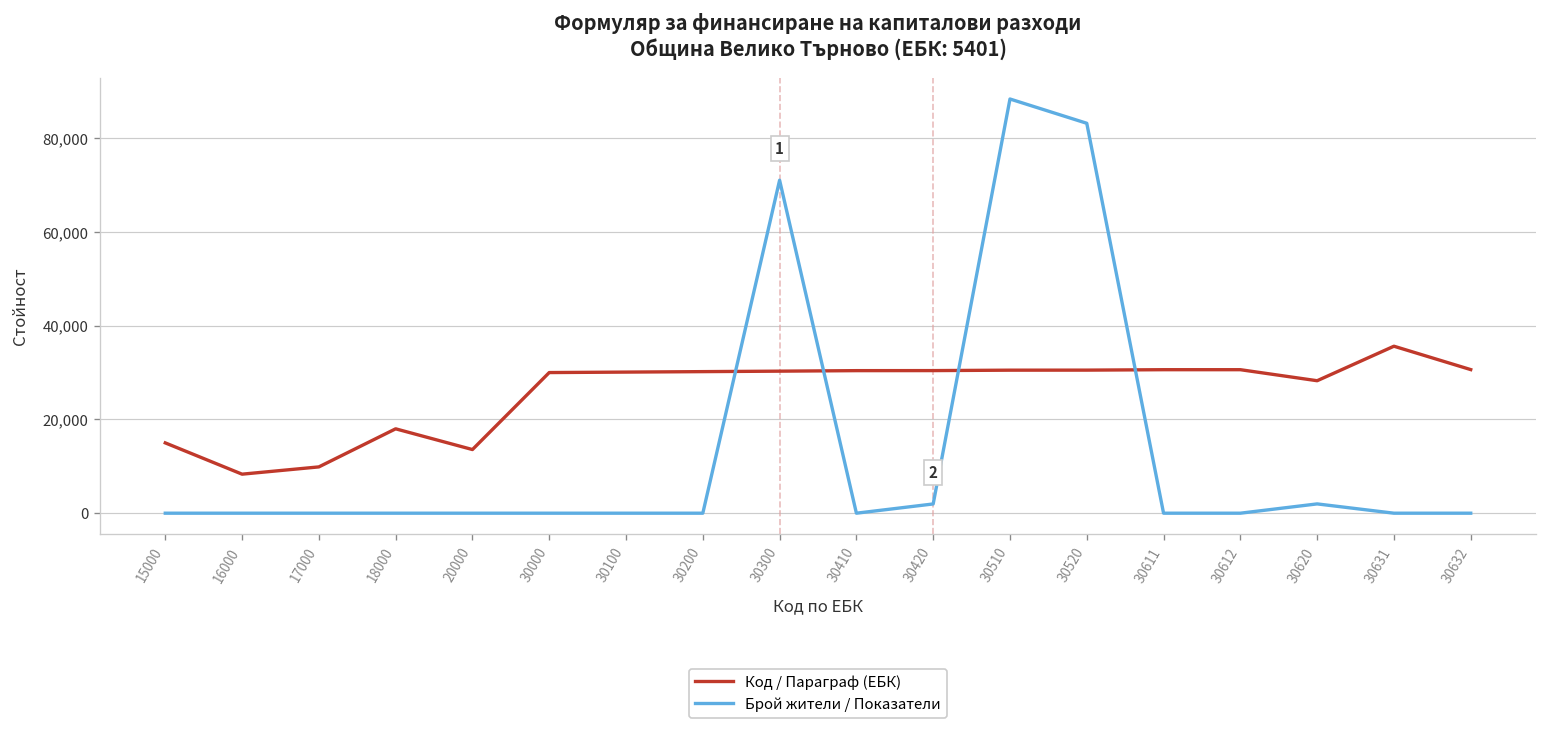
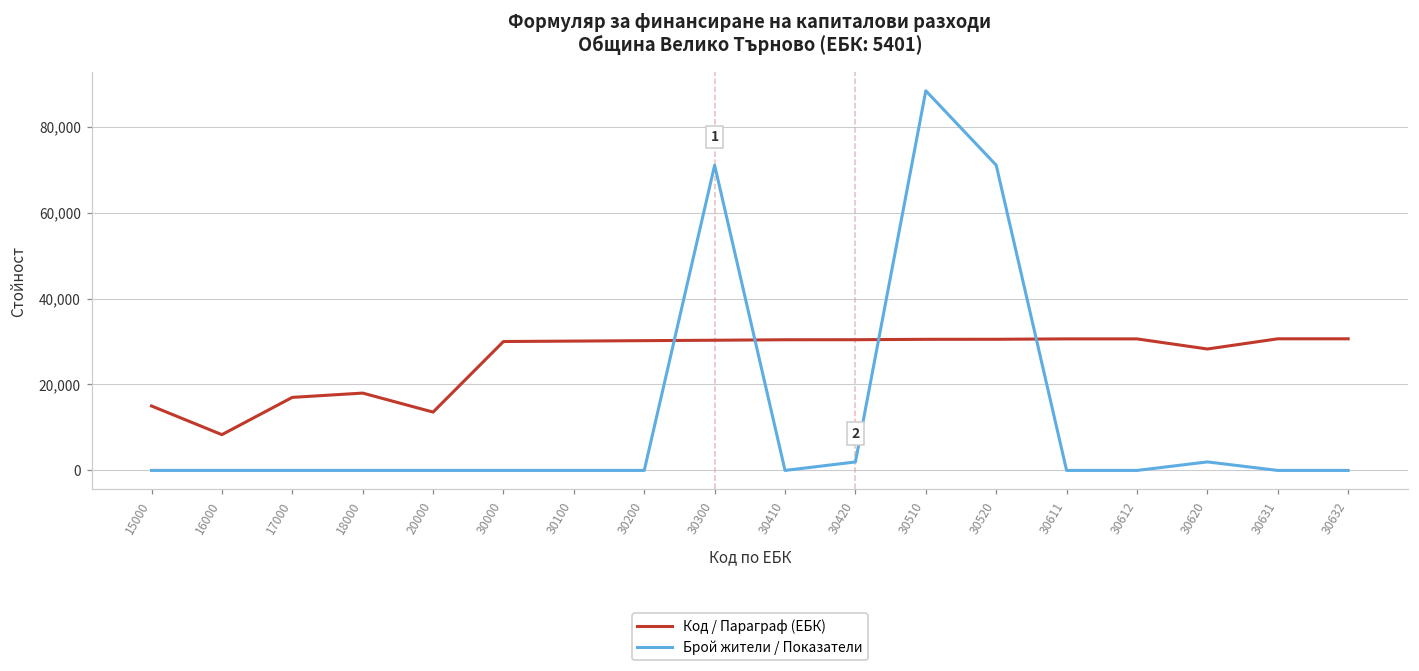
  {
    "Код / Параграф (ЕБК)": {
      "15000": "15,000",
      "16000": "8,000",
-     "17000": "10,000",
+     "17000": "17,000",
      "18000": "18,000",
      "20000": "14,000",
      "30000": "30,000",
      "30100": "30,000",
      "30200": "30,000",
      "30300": "30,000",
      "30410": "30,000",
      "30420": "30,000",
      "30510": "31,000",
      "30520": "31,000",
      "30611": "31,000",
      "30612": "31,000",
      "30620": "28,000",
-     "30631": "36,000",
+     "30631": "31,000",
      "30632": "31,000"
    },
    "Брой жители / Показатели": {
      "15000": "0",
      "16000": "0",
      "17000": "0",
      "18000": "0",
      "20000": "0",
      "30000": "0",
      "30100": "0",
      "30200": "0",
      "30410": "0",
      "30510": "88,000",
-     "30520": "83,000",
+     "30520": "71,000",
      "30611": "0",
      "30612": "0",
      "30620": "2,000",
      "30631": "0",
      "30632": "0"
    }
  }
